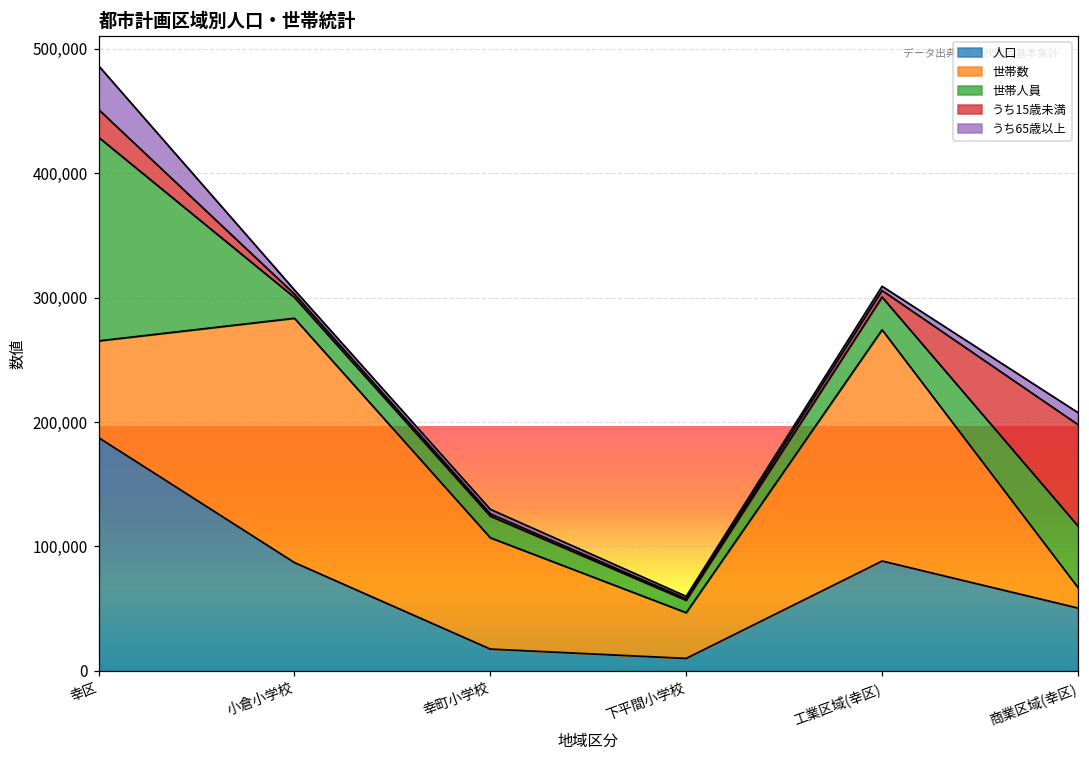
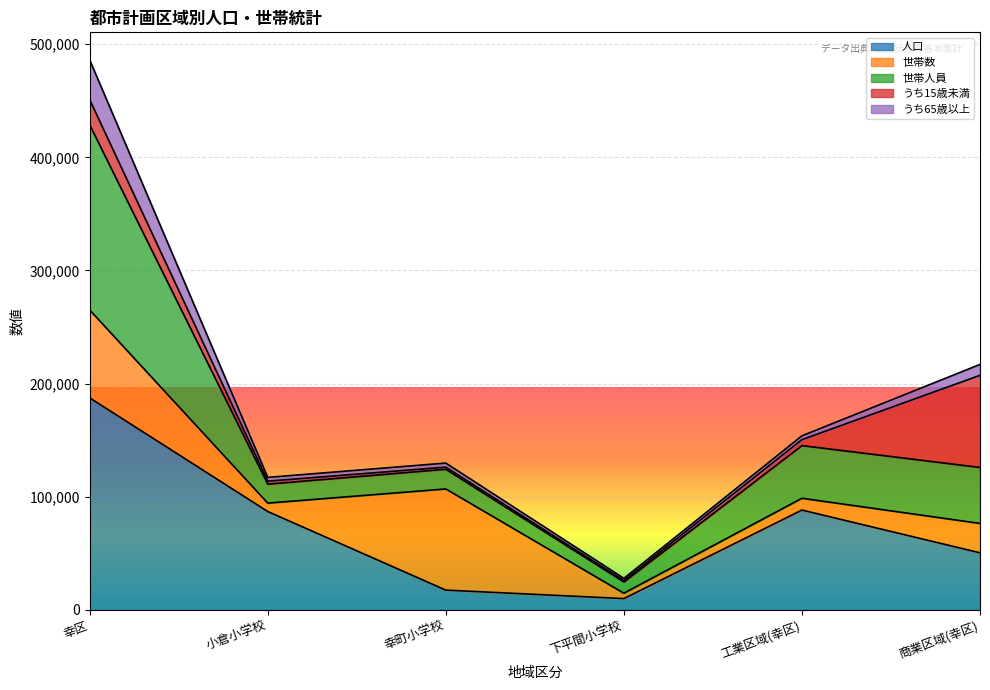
  {
    "人口": {
      "幸区": "187,000",
      "小倉小学校": "87,000",
      "幸町小学校": "18,000",
      "下平間小学校": "10,000",
      "工業区域(幸区)": "88,000",
      "商業区域(幸区)": "50,000"
    },
    "世帯数": {
      "幸区": "78,000",
-     "小倉小学校": "196,000",
+     "小倉小学校": "7,000",
      "幸町小学校": "89,000",
-     "下平間小学校": "37,000",
-     "工業区域(幸区)": "186,000",
-     "商業区域(幸区)": "17,000"
+     "下平間小学校": "5,000",
+     "工業区域(幸区)": "10,000",
+     "商業区域(幸区)": "26,000"
    },
    "世帯人員": {
      "幸区": "164,000",
      "小倉小学校": "17,000",
-     "工業区域(幸区)": "26,000",
+     "工業区域(幸区)": "47,000",
      "商業区域(幸区)": "49,000"
    },
    "うち15歳未満": {
      "幸区": "22,000",
      "小倉小学校": "3,000",
      "工業区域(幸区)": "5,000",
      "商業区域(幸区)": "81,000"
    },
    "うち65歳以上": {
      "幸区": "35,000",
      "小倉小学校": "3,000",
      "幸町小学校": "4,000",
      "工業区域(幸区)": "3,000",
      "商業区域(幸区)": "10,000"
    }
  }
